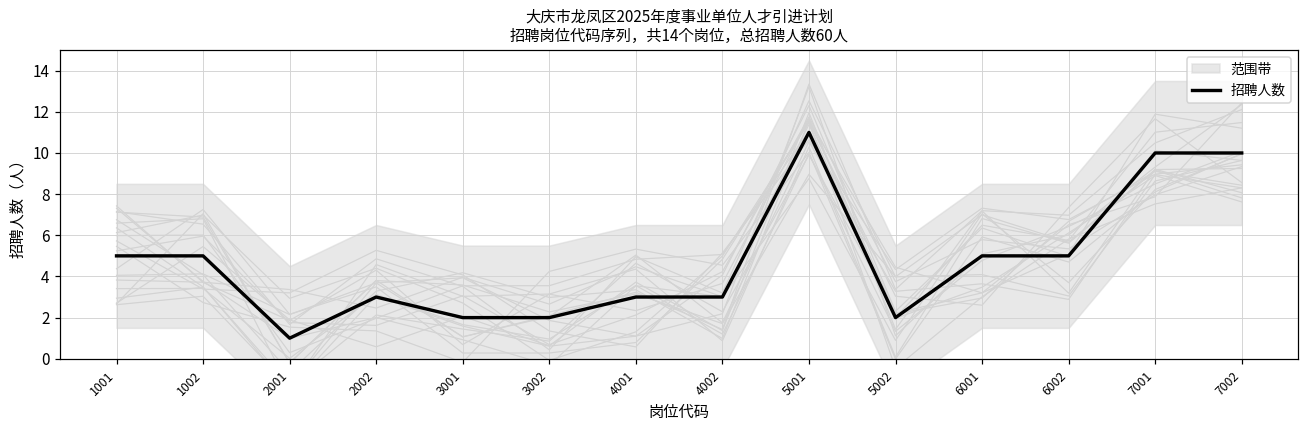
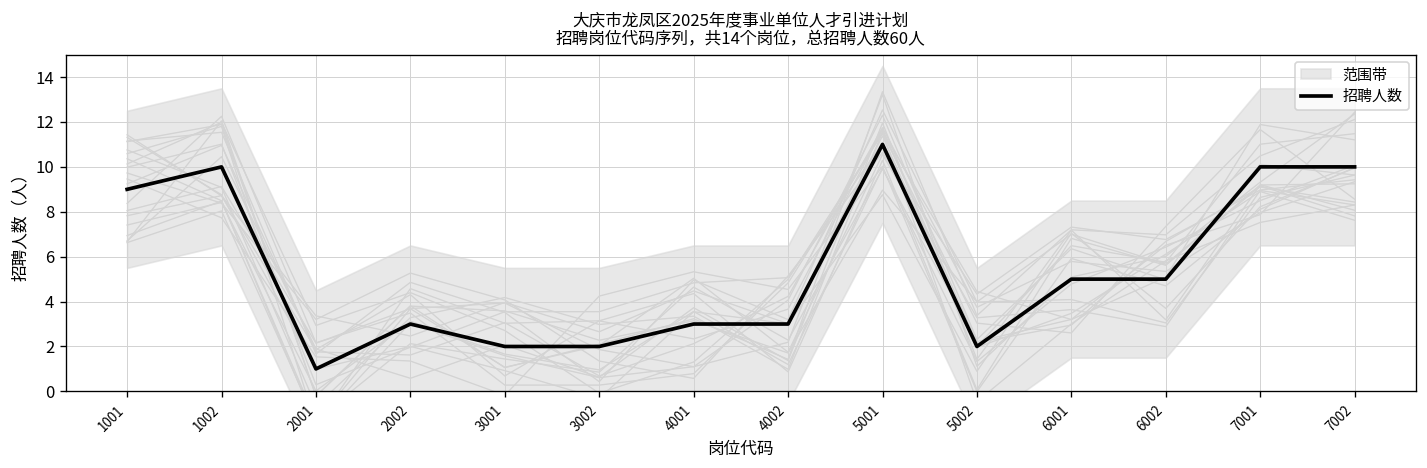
  {
    "招聘人数": {
-     "1001": 5,
-     "1002": 5,
+     "1001": 9,
+     "1002": 10,
      "4001": 3
    }
  }
